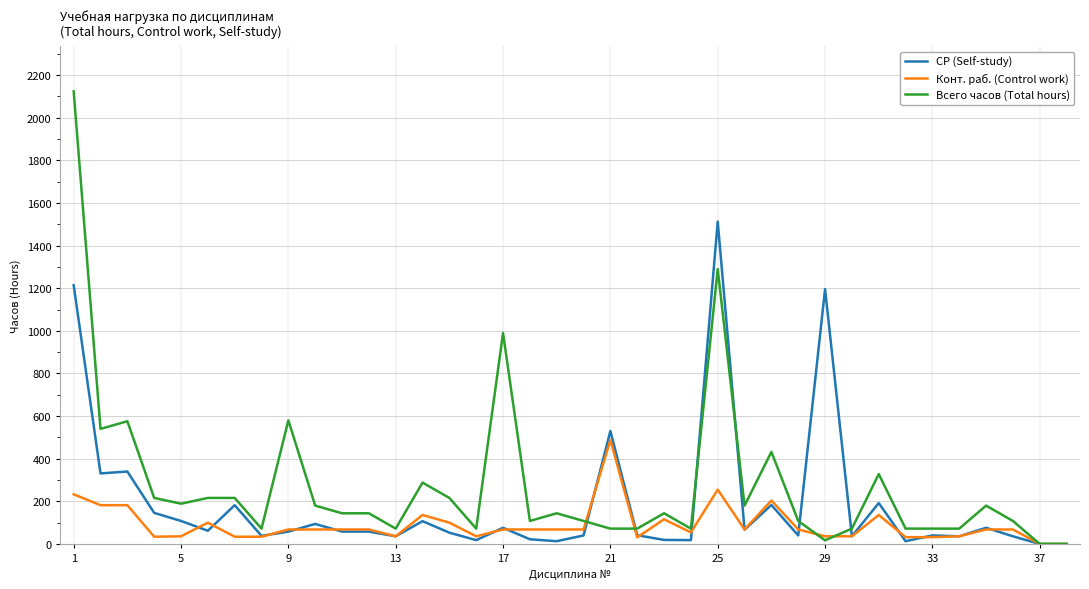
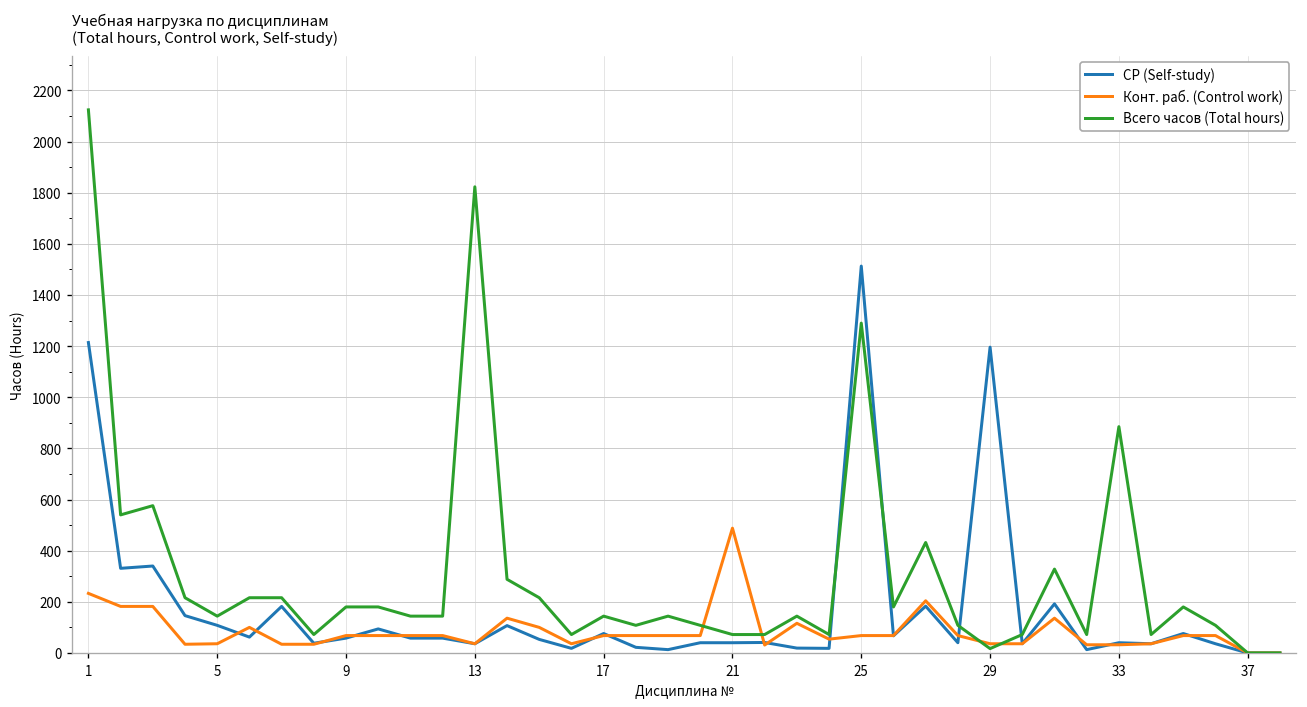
  {
    "СР (Self-study)": {
      "1": 1210,
      "5": 110,
-     "21": 530,
+     "21": 40,
      "25": 1510,
      "29": 1200
    },
    "Конт. раб. (Control work)": {
      "1": 230,
      "5": 40,
      "21": 490,
-     "25": 260,
+     "25": 70,
      "29": 40
    },
    "Всего часов (Total hours)": {
      "1": 2120,
-     "5": 190,
-     "9": 580,
-     "13": 70,
-     "17": 990,
+     "5": 140,
+     "9": 180,
+     "13": 1820,
+     "17": 140,
      "21": 70,
      "25": 1290,
      "29": 20,
-     "33": 70
+     "33": 890
    }
  }
